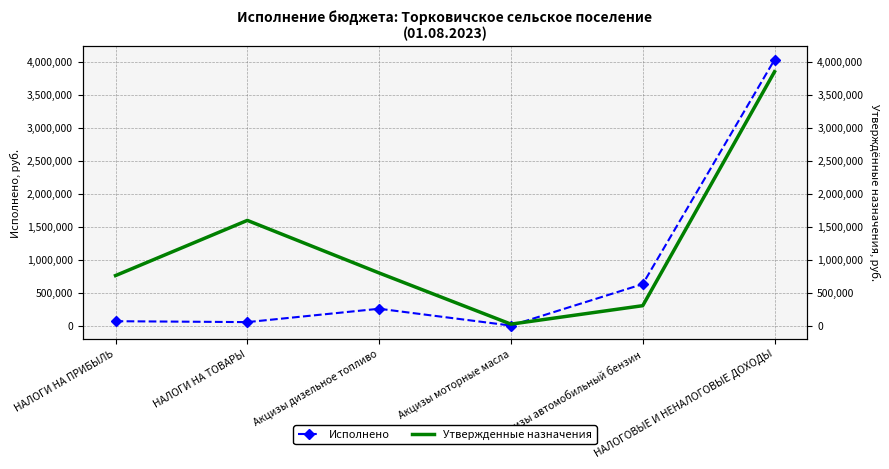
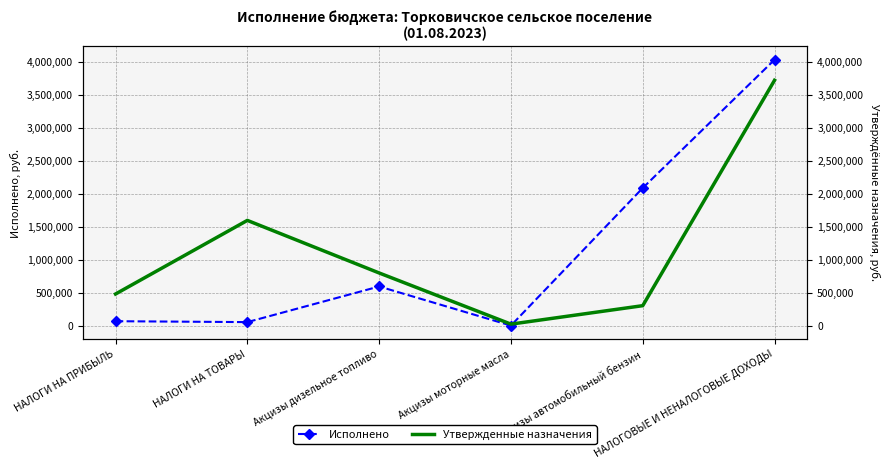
  {
    "Исполнено": {
      "НАЛОГИ НА ПРИБЫЛЬ": "100,000",
      "НАЛОГИ НА ТОВАРЫ": "100,000",
-     "Акцизы дизельное топливо": "300,000",
-     "Акцизы автомобильный бензин": "600,000",
+     "Акцизы дизельное топливо": "600,000",
+     "Акцизы автомобильный бензин": "2,100,000",
      "НАЛОГОВЫЕ И НЕНАЛОГОВЫЕ ДОХОДЫ": "4,000,000"
    },
    "Утвержденные назначения": {
-     "НАЛОГИ НА ПРИБЫЛЬ": "800,000",
+     "НАЛОГИ НА ПРИБЫЛЬ": "500,000",
      "НАЛОГИ НА ТОВАРЫ": "1,600,000",
      "Акцизы дизельное топливо": "800,000",
      "Акцизы автомобильный бензин": "300,000",
-     "НАЛОГОВЫЕ И НЕНАЛОГОВЫЕ ДОХОДЫ": "3,800,000"
+     "НАЛОГОВЫЕ И НЕНАЛОГОВЫЕ ДОХОДЫ": "3,700,000"
    }
  }
